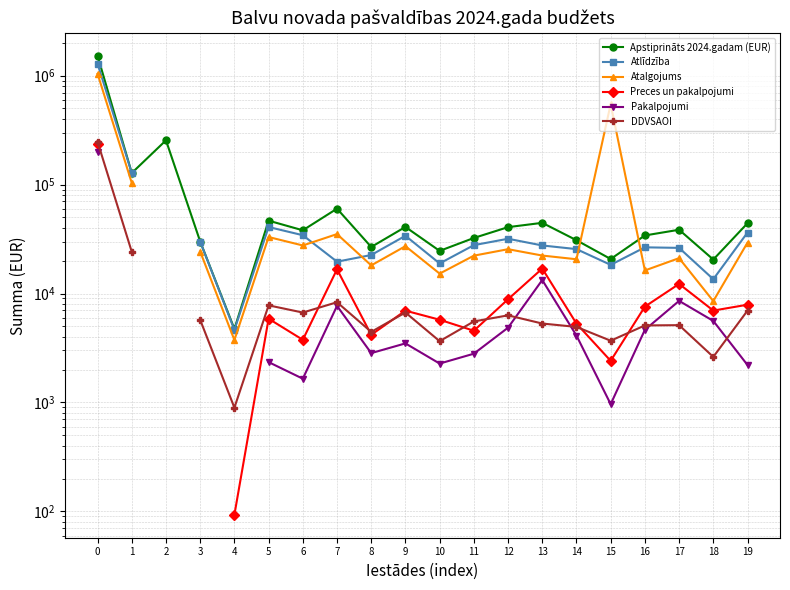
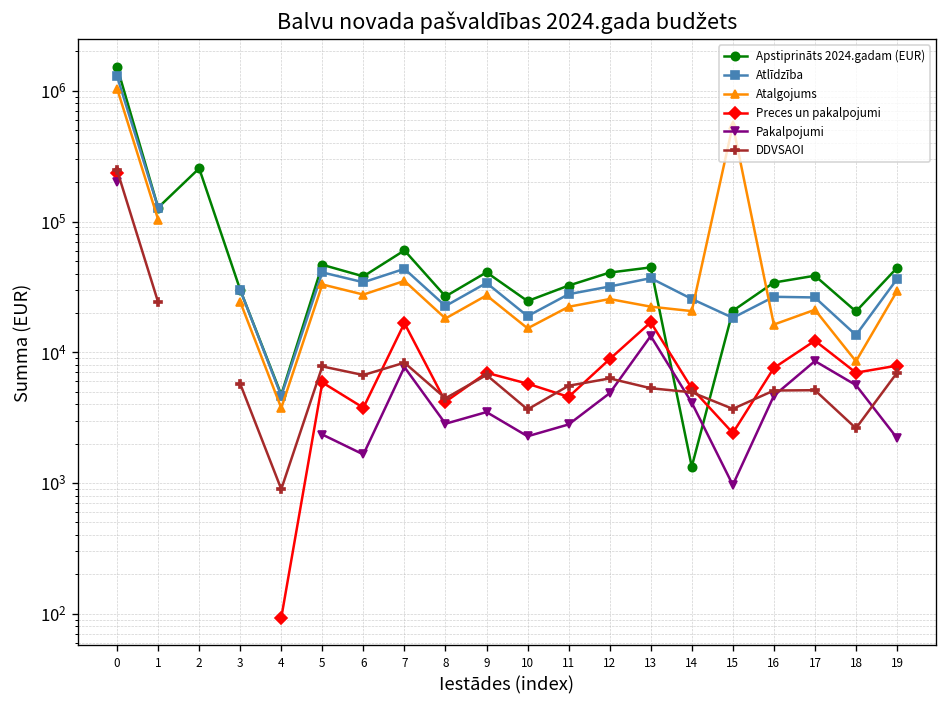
  {
    "Apstiprināts 2024.gadam (EUR)": {
      "0": 1500000,
      "2": 260000,
      "5": 47000,
      "6": 38000,
      "7": 60000,
      "8": 27000,
      "9": 41000,
      "10": 25000,
      "11": 32000,
      "12": 41000,
      "13": 45000,
-     "14": 31000,
+     "14": 1300,
      "15": 21000,
      "16": 34000,
      "17": 38000,
      "18": 21000,
      "19": 44000
    },
    "Atlīdzība": {
      "0": 1300000,
      "5": 41000,
      "6": 34000,
-     "7": 20000,
+     "7": 43000,
      "8": 23000,
      "9": 34000,
      "10": 19000,
      "11": 28000,
      "12": 32000,
-     "13": 28000,
+     "13": 37000,
      "14": 26000,
      "15": 18000,
      "16": 27000,
      "17": 26000,
      "18": 14000,
      "19": 36000
    },
    "Atalgojums": {
      "0": 1000000,
      "1": 100000,
      "3": 24000,
      "4": 3700,
      "5": 33000,
      "6": 28000,
      "7": 35000,
      "8": 18000,
      "9": 27000,
      "10": 15000,
      "11": 22000,
      "12": 26000,
      "13": 22000,
      "14": 21000,
      "16": 16000,
      "17": 21000,
      "18": 9000,
      "19": 29000
    },
    "Preces un pakalpojumi": {
      "4": 90,
      "5": 6000,
      "6": 3800,
      "7": 17000,
      "8": 4200,
      "10": 6000,
      "11": 4600,
      "12": 9000,
      "13": 17000,
      "14": 5000,
      "15": 2400,
      "16": 8000,
      "17": 12000,
      "18": 7000,
      "19": 8000
    },
    "Pakalpojumi": {
      "0": 200000,
      "5": 2300,
      "6": 1700,
      "7": 8000,
      "8": 2800,
      "9": 3500,
      "10": 2300,
      "11": 2800,
      "12": 5000,
      "13": 13000,
      "14": 4100,
      "15": 1000,
      "16": 4600,
      "17": 9000,
      "18": 6000,
      "19": 2200
    },
    "DDVSAOI": {
      "1": 24000,
      "3": 6000,
      "4": 900,
      "5": 8000,
      "6": 7000,
      "7": 8000,
      "8": 4400,
      "10": 3700,
      "11": 6000,
      "12": 6000,
      "13": 5000,
      "14": 5000,
      "15": 3700,
      "16": 5000,
      "17": 5000,
      "18": 2600,
      "19": 7000
    }
  }
